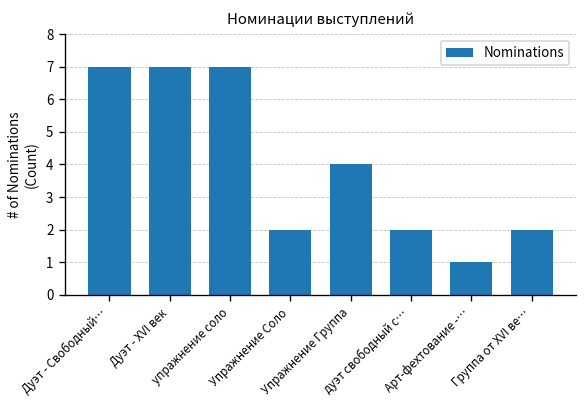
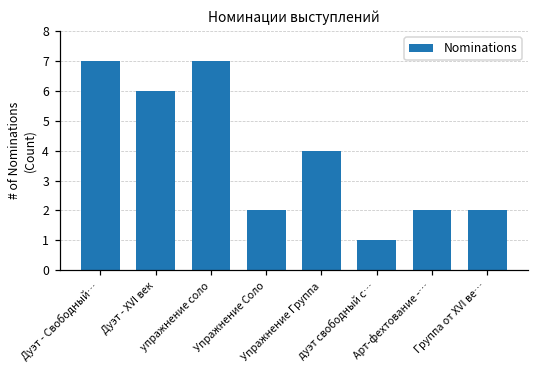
  {
    "Дуэт - Свободный…": 7,
-   "Дуэт - XVI век": 7,
+   "Дуэт - XVI век": 6,
    "упражнение соло": 7,
    "Упражнение Соло": 2,
    "Упражнение Группа": 4,
-   "дуэт свободный с…": 2,
-   "Арт-фехтование -…": 1,
+   "дуэт свободный с…": 1,
+   "Арт-фехтование -…": 2,
    "Группа от XVI ве…": 2
  }
